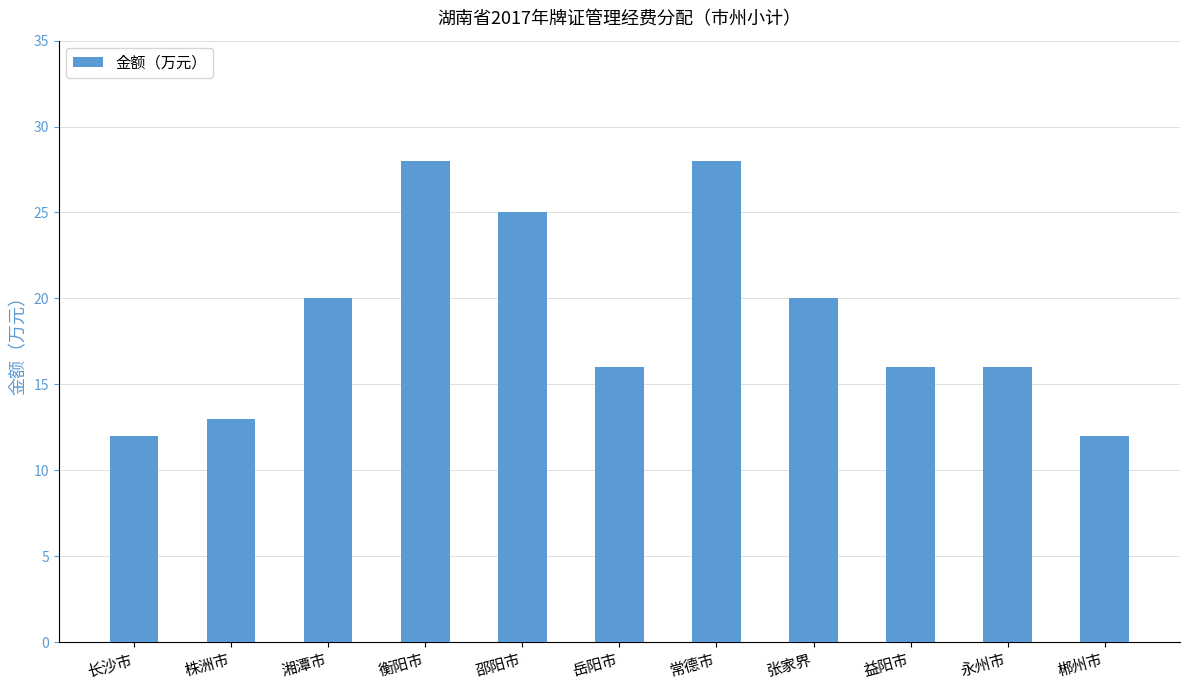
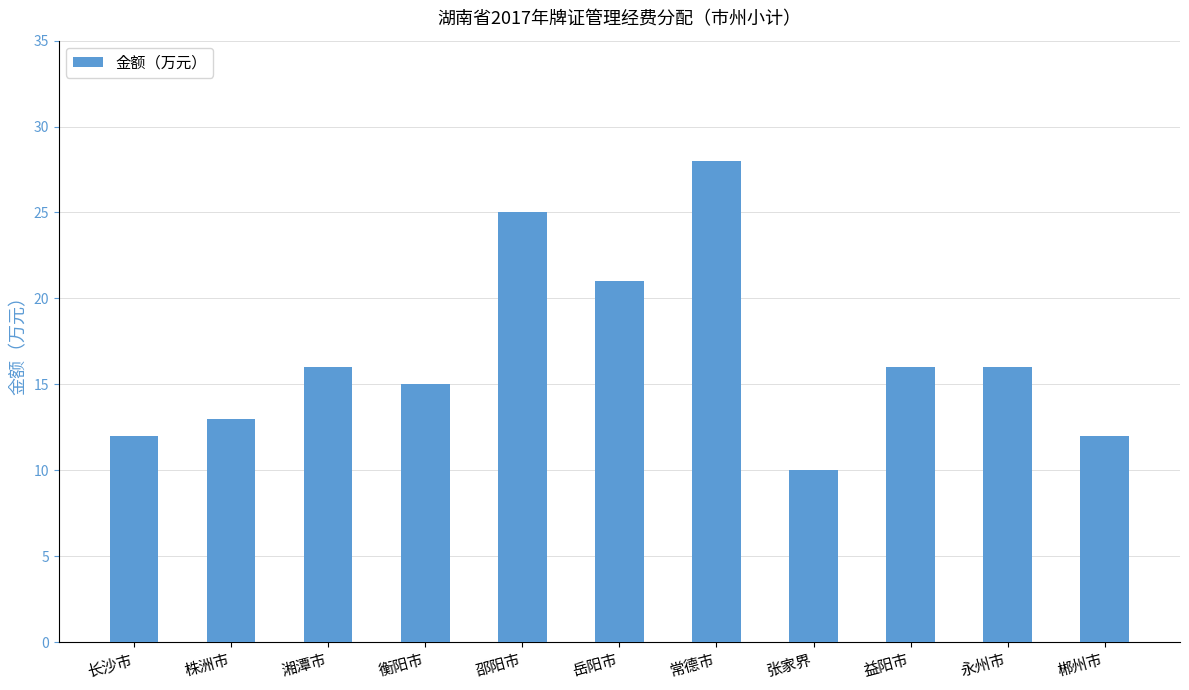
  {
    "长沙市": 12,
    "株洲市": 13,
-   "湘潭市": 20,
-   "衡阳市": 28,
+   "湘潭市": 16,
+   "衡阳市": 15,
    "邵阳市": 25,
-   "岳阳市": 16,
+   "岳阳市": 21,
    "常德市": 28,
-   "张家界": 20,
+   "张家界": 10,
    "益阳市": 16,
    "永州市": 16,
    "郴州市": 12
  }
